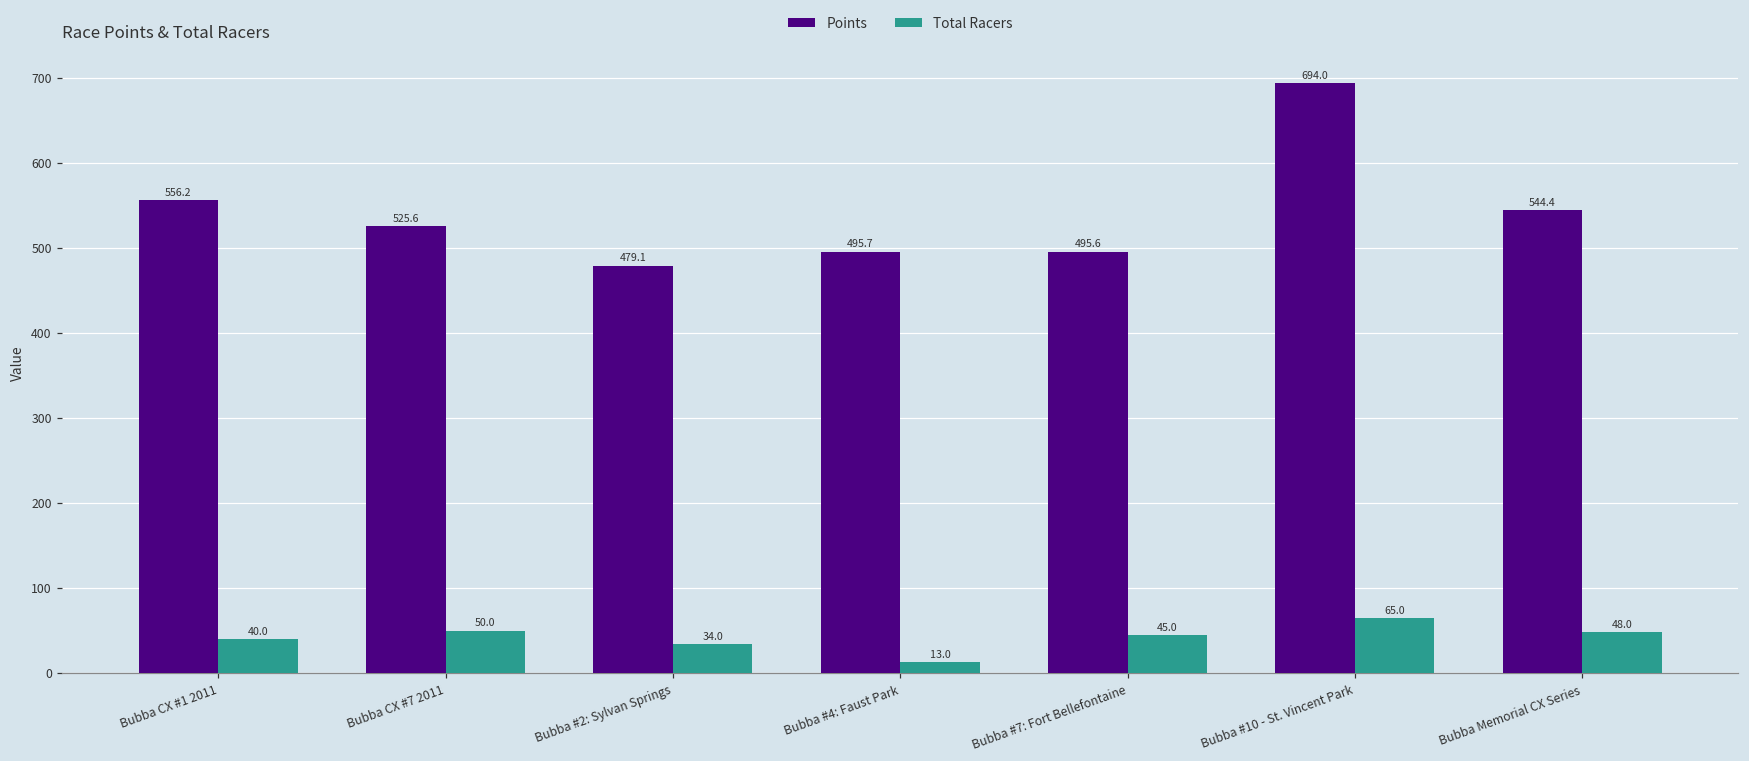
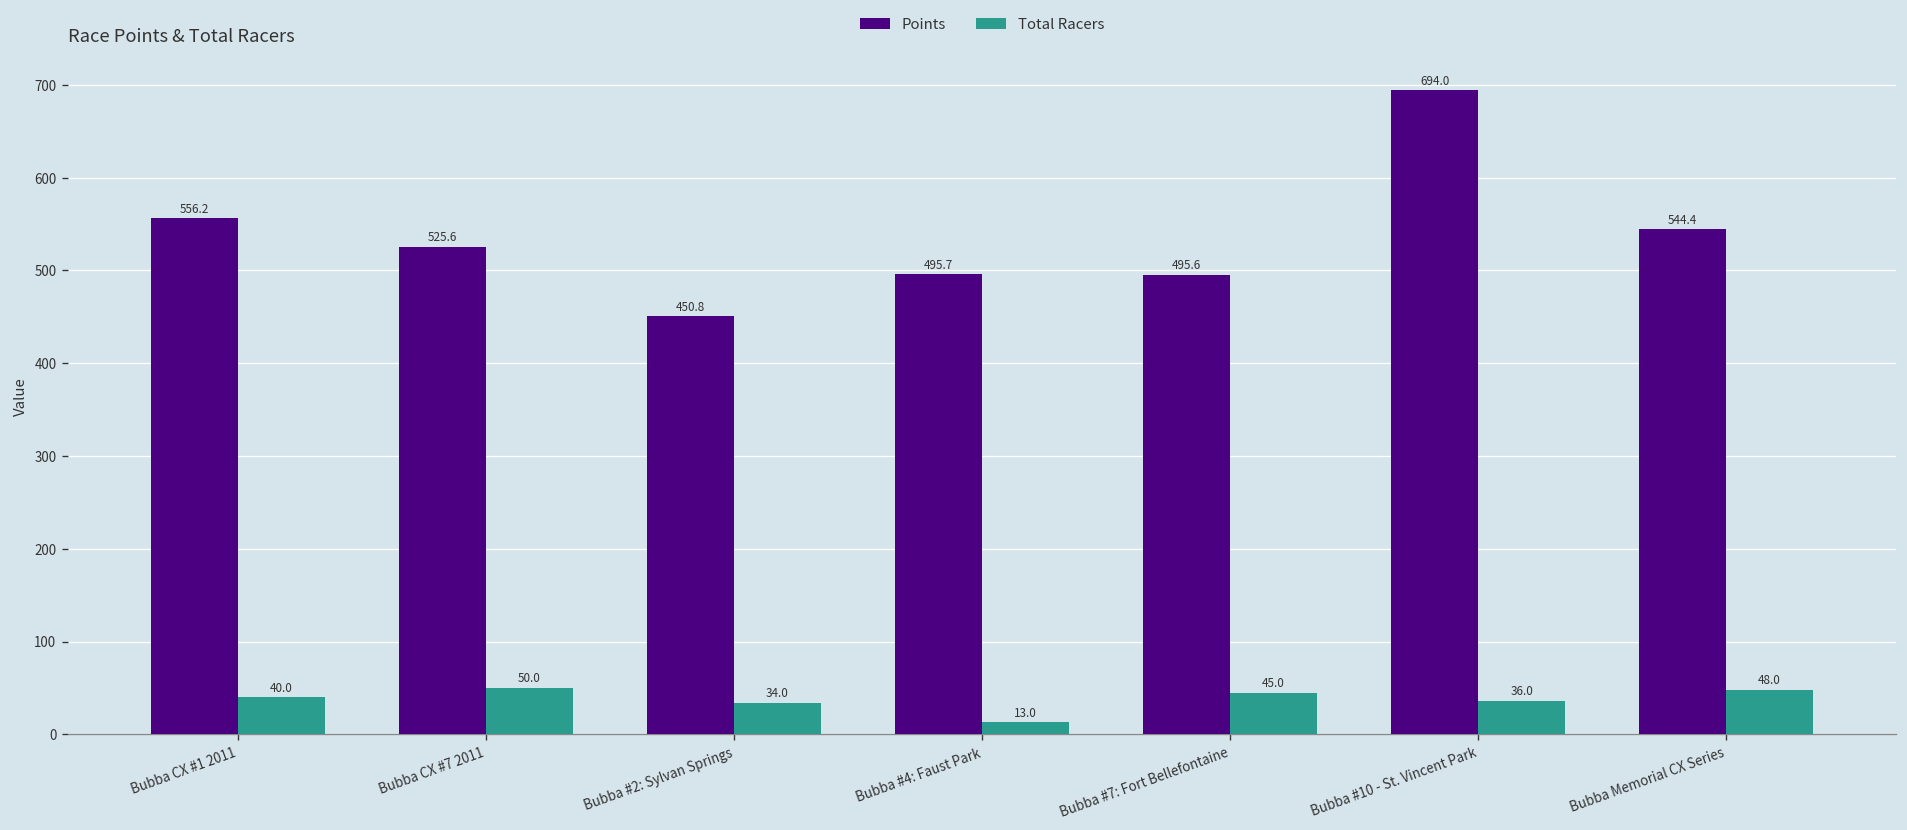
  {
    "Points": {
      "Bubba CX #1 2011": 556.2,
      "Bubba CX #7 2011": 525.6,
-     "Bubba #2: Sylvan Springs": 479.1,
+     "Bubba #2: Sylvan Springs": 450.8,
      "Bubba #4: Faust Park": 495.7,
      "Bubba #7: Fort Bellefontaine": 495.6,
      "Bubba #10 - St. Vincent Park": 694.0,
      "Bubba Memorial CX Series": 544.4
    },
    "Total Racers": {
      "Bubba CX #1 2011": 40.0,
      "Bubba CX #7 2011": 50.0,
      "Bubba #2: Sylvan Springs": 34.0,
      "Bubba #4: Faust Park": 13.0,
      "Bubba #7: Fort Bellefontaine": 45.0,
-     "Bubba #10 - St. Vincent Park": 65.0,
+     "Bubba #10 - St. Vincent Park": 36.0,
      "Bubba Memorial CX Series": 48.0
    }
  }
